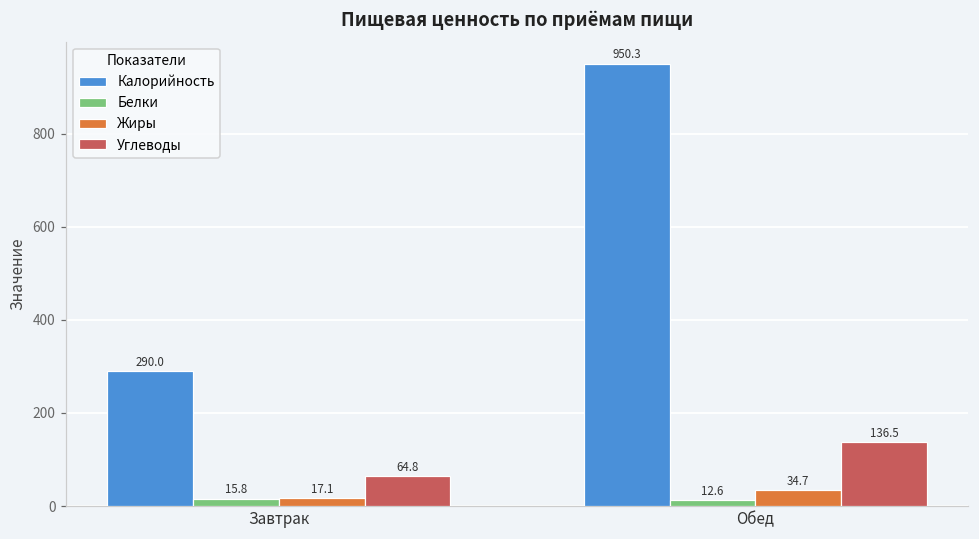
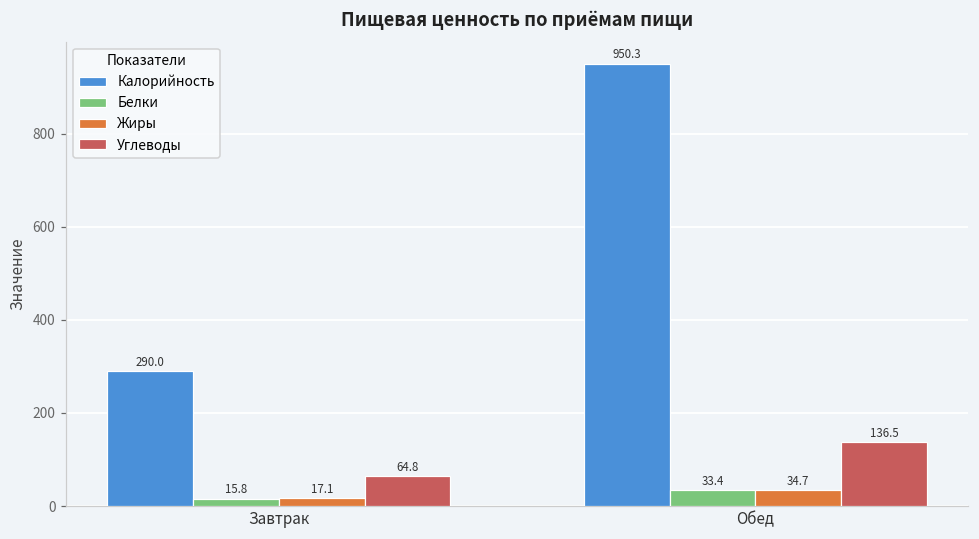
  {
    "Калорийность": {
      "Завтрак": 290.0,
      "Обед": 950.3
    },
    "Белки": {
      "Завтрак": 15.8,
-     "Обед": 12.6
+     "Обед": 33.4
    }
  }
